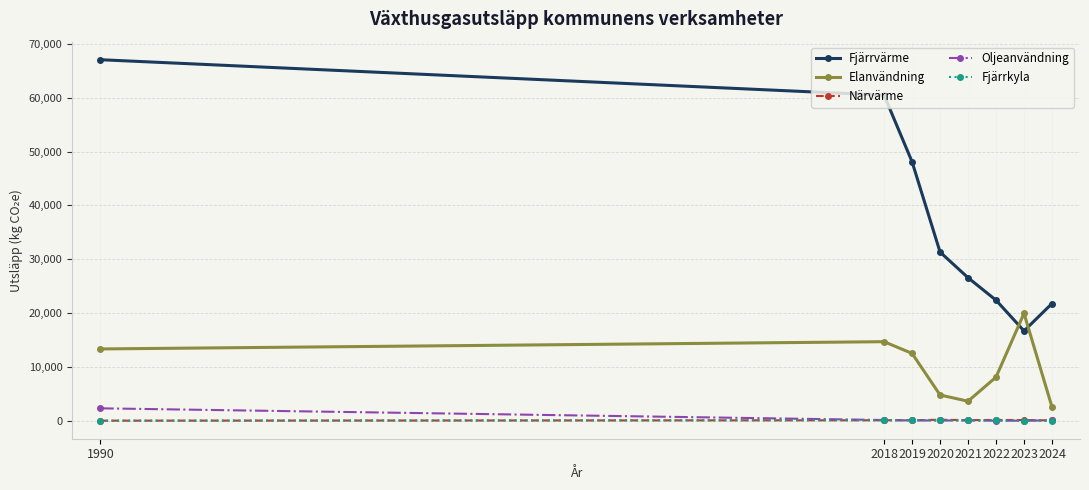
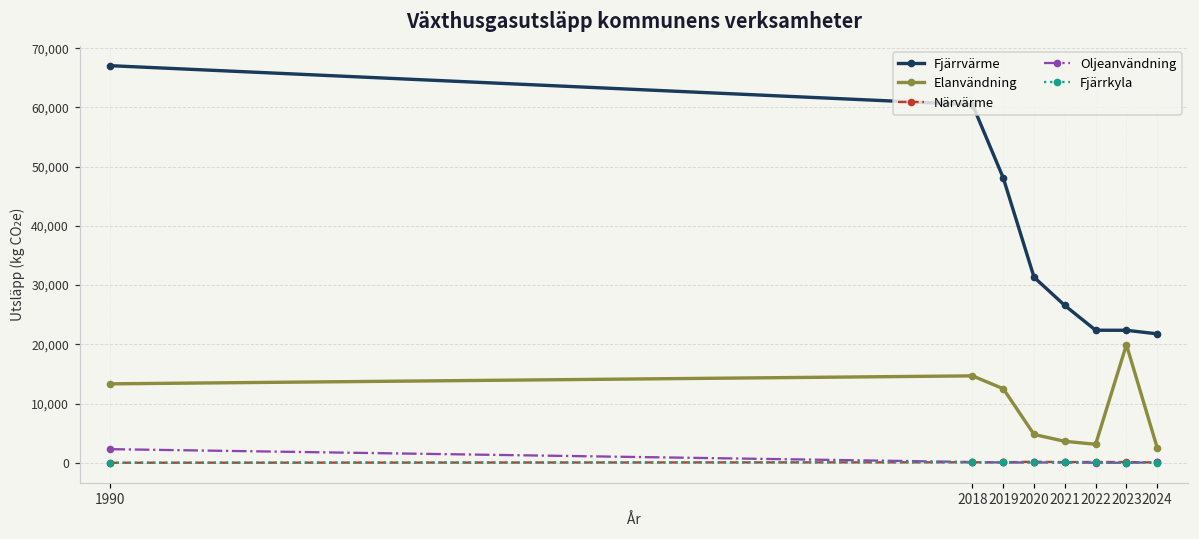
  {
    "Fjärrvärme": {
      "1990": "67,000",
      "2019": "48,000",
      "2020": "31,000",
      "2021": "27,000",
      "2022": "22,000",
-     "2023": "17,000",
+     "2023": "22,000",
      "2024": "22,000"
    },
    "Elanvändning": {
      "1990": "13,000",
      "2018": "15,000",
      "2019": "12,000",
      "2020": "5,000",
      "2021": "4,000",
-     "2022": "8,000",
+     "2022": "3,000",
      "2023": "20,000",
      "2024": "3,000"
    },
    "Oljeanvändning": {
      "1990": "2,000"
    }
  }
